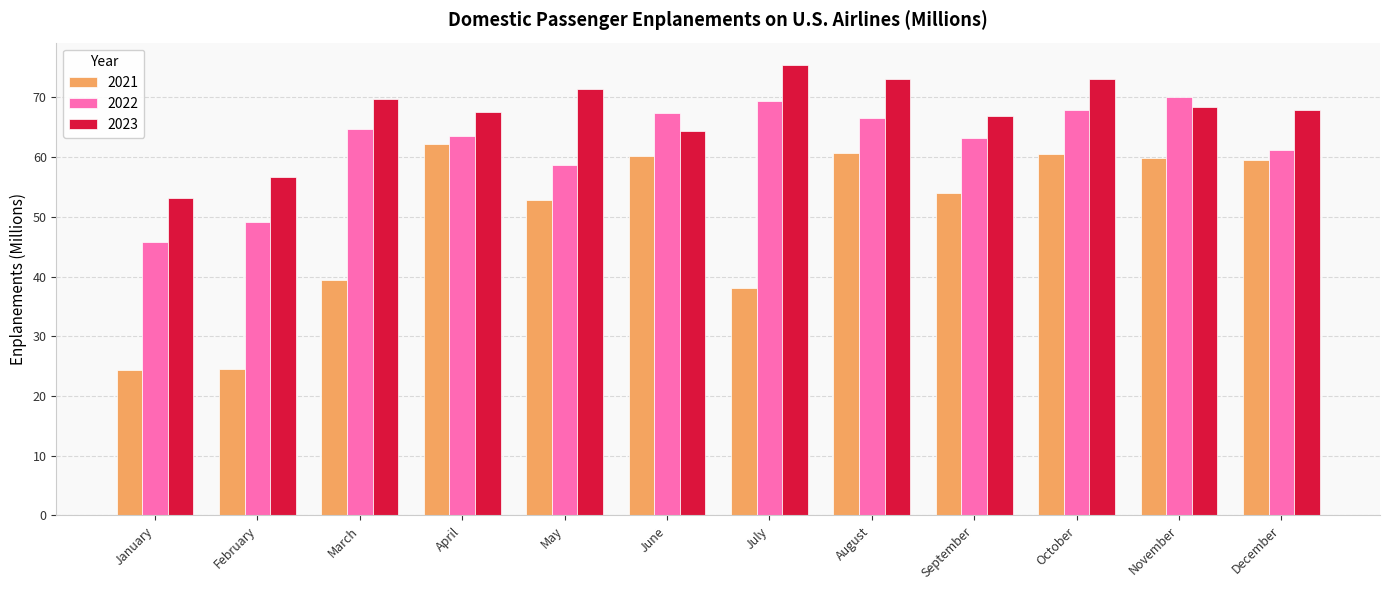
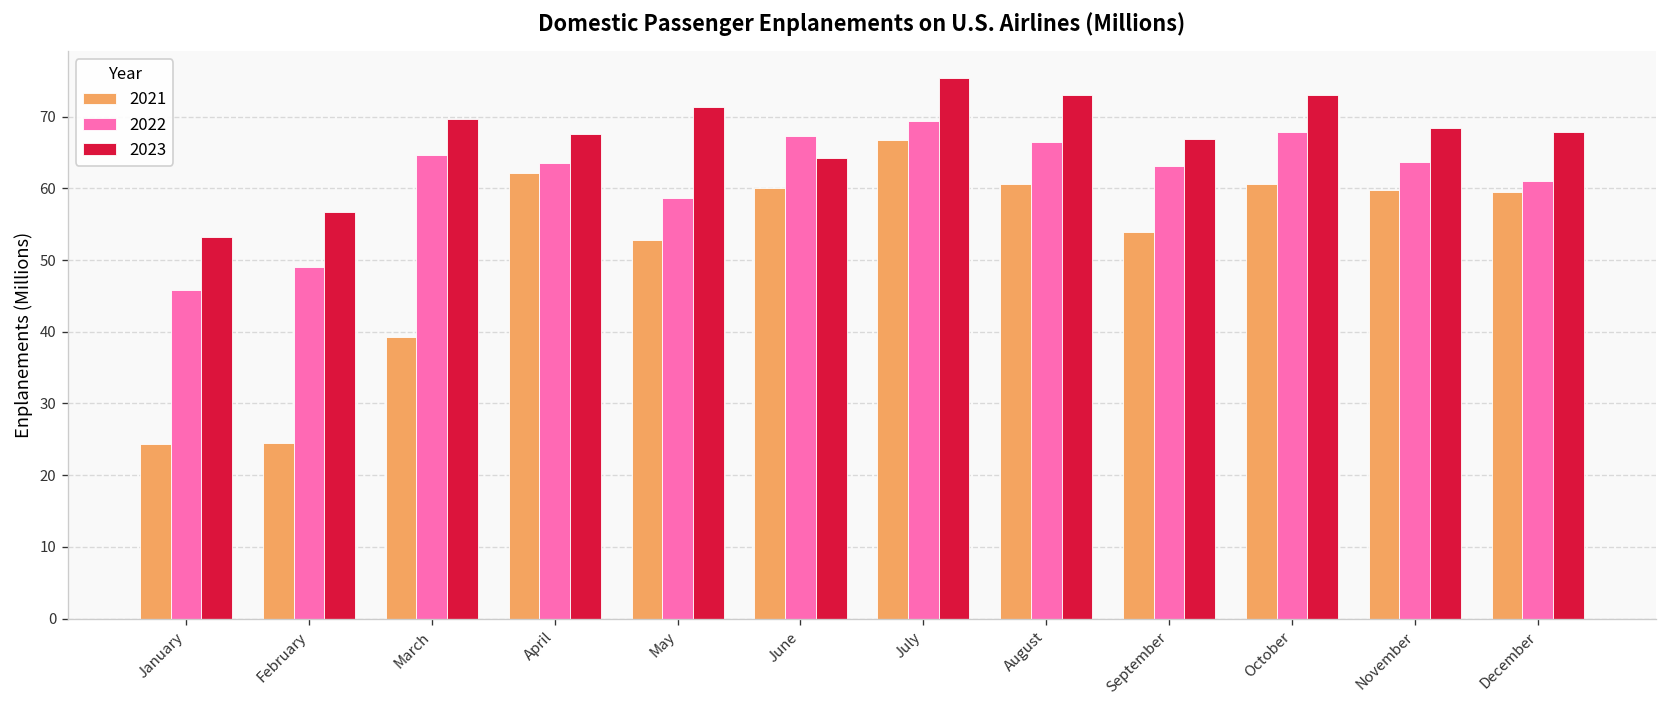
  {
    "2021": {
      "January": 24,
      "February": 24,
      "March": 39,
      "April": 62,
      "May": 53,
      "June": 60,
-     "July": 38,
+     "July": 67,
      "August": 61,
      "September": 54,
      "October": 61,
      "November": 60,
      "December": 60
    },
    "2022": {
      "January": 46,
      "February": 49,
      "March": 65,
      "April": 64,
      "May": 59,
      "June": 67,
      "July": 69,
      "August": 67,
      "September": 63,
      "October": 68,
-     "November": 70,
+     "November": 64,
      "December": 61
    },
    "2023": {
      "January": 53,
      "February": 57,
      "March": 70,
      "April": 68,
      "May": 71,
      "June": 64,
      "July": 75,
      "August": 73,
      "September": 67,
      "October": 73,
      "November": 68,
      "December": 68
    }
  }
